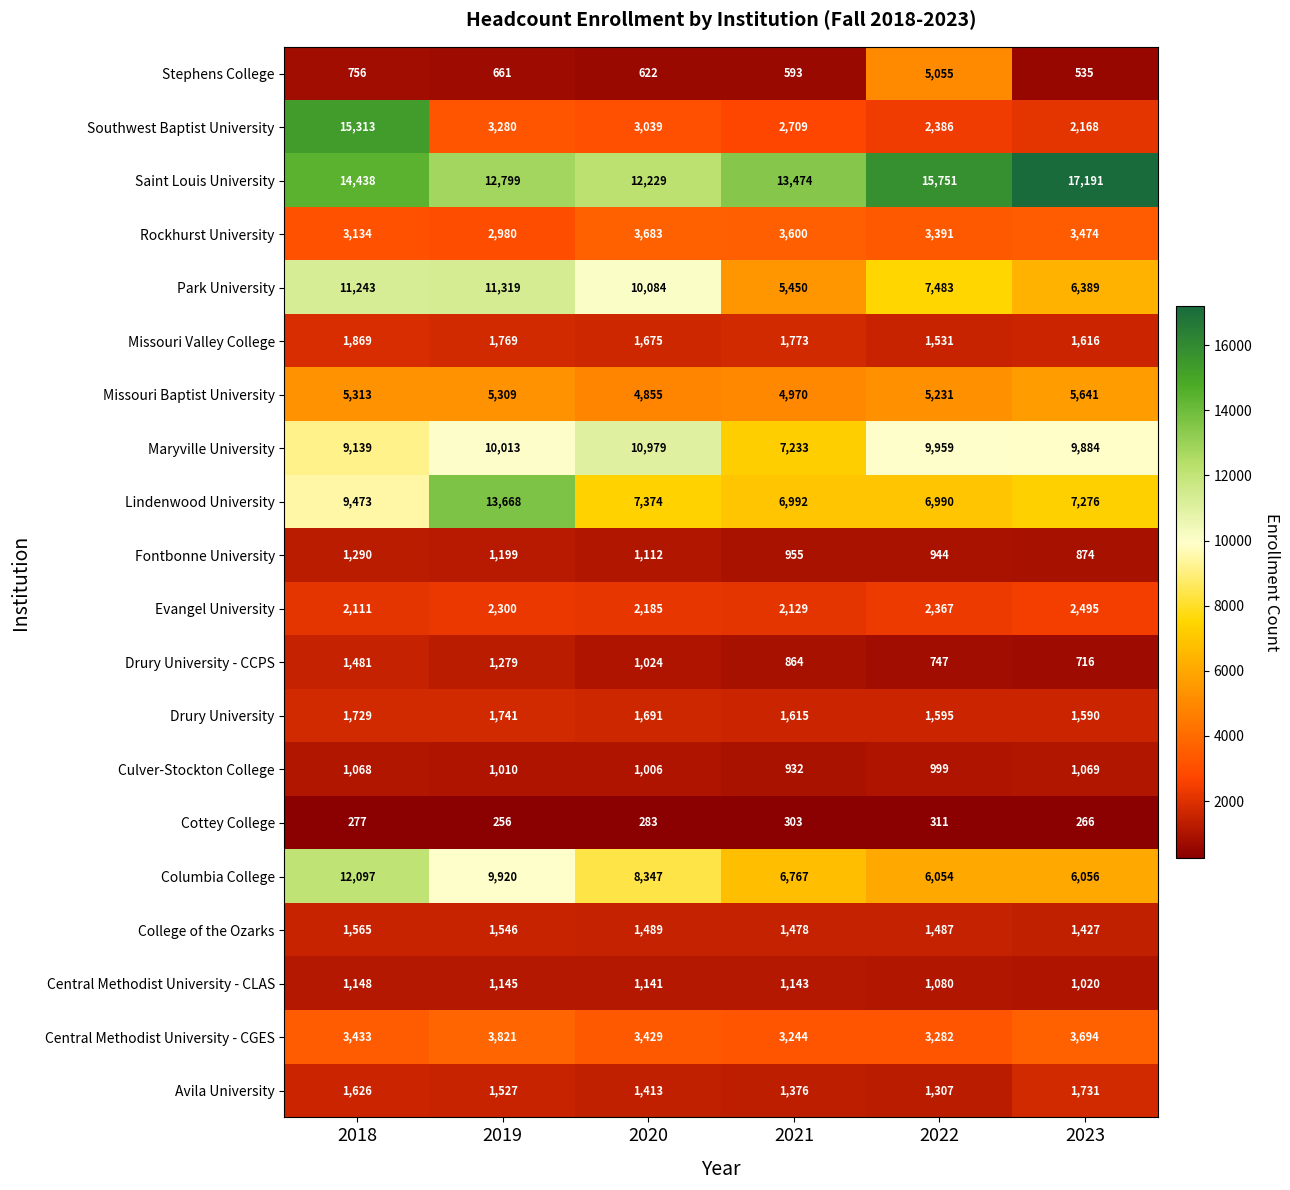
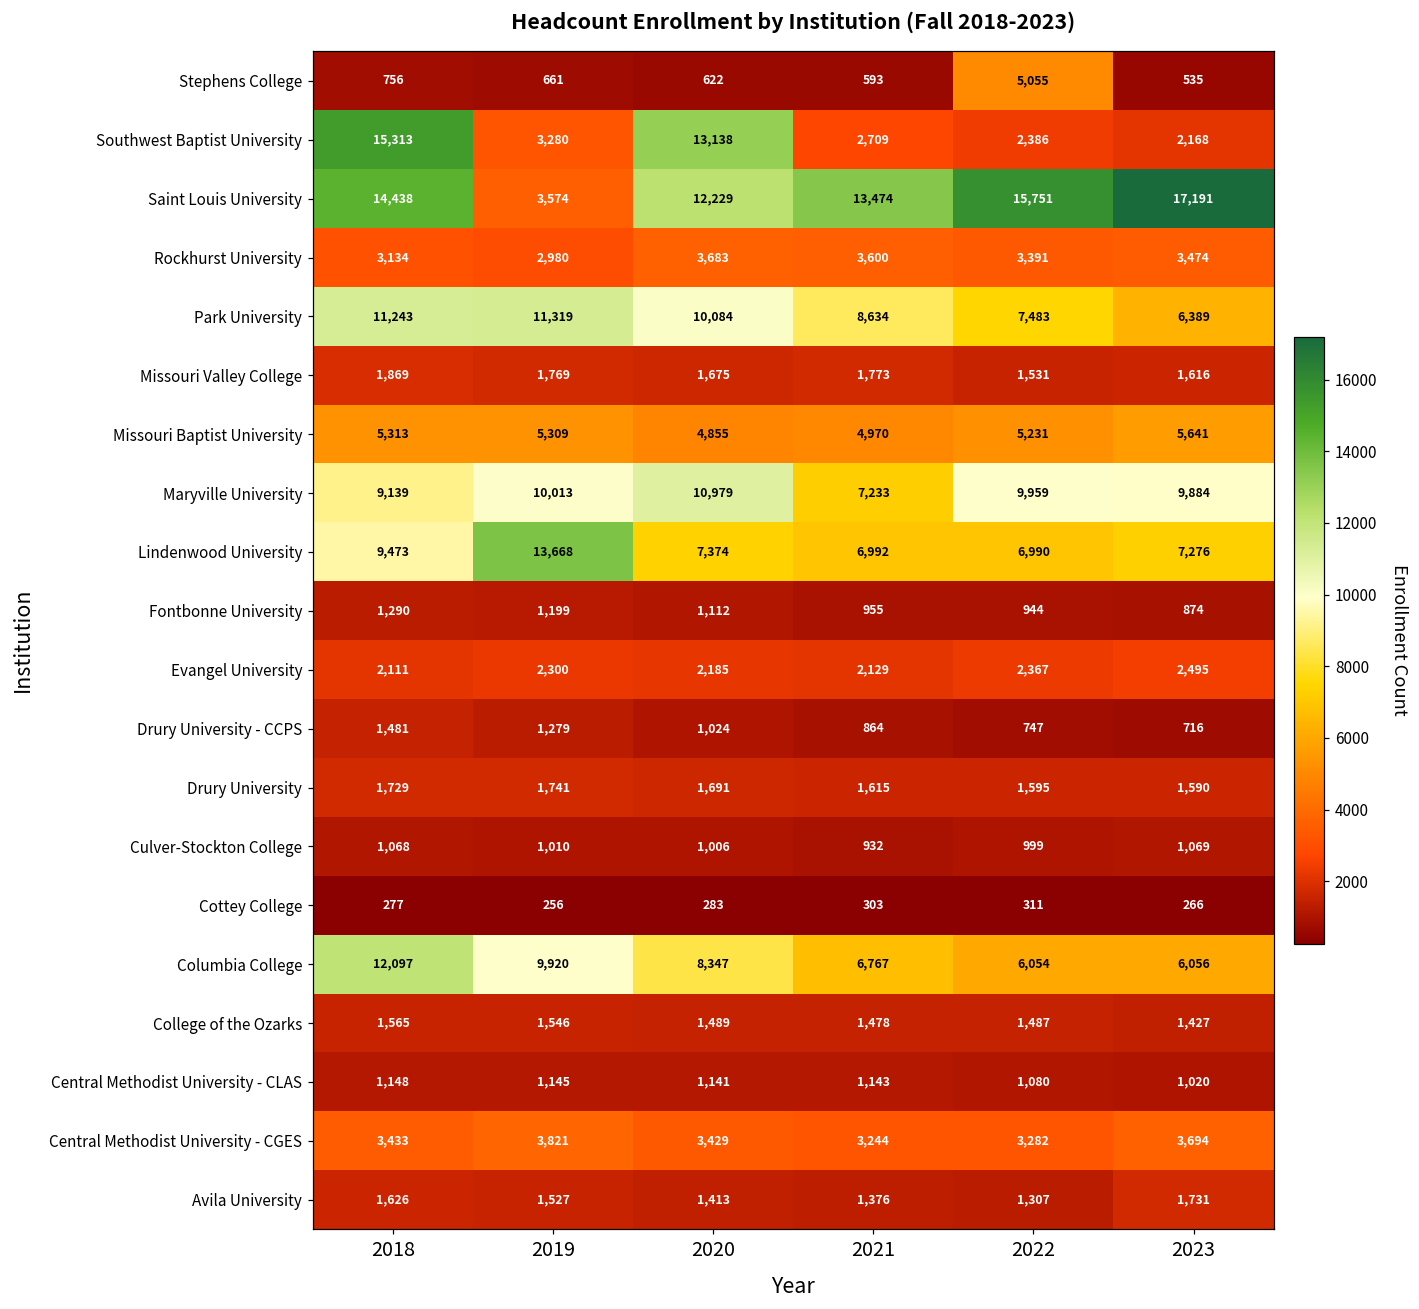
  {
    "Stephens College": {
      "2018": "756",
      "2019": "661",
      "2020": "622",
      "2021": "593",
      "2022": "5,055",
      "2023": "535"
    },
    "Southwest Baptist University": {
      "2018": "15,313",
      "2019": "3,280",
-     "2020": "3,039",
+     "2020": "13,138",
      "2021": "2,709",
      "2022": "2,386",
      "2023": "2,168"
    },
    "Saint Louis University": {
      "2018": "14,438",
-     "2019": "12,799",
+     "2019": "3,574",
      "2020": "12,229",
      "2021": "13,474",
      "2022": "15,751",
      "2023": "17,191"
    },
    "Rockhurst University": {
      "2018": "3,134",
      "2019": "2,980",
      "2020": "3,683",
      "2021": "3,600",
      "2022": "3,391",
      "2023": "3,474"
    },
    "Park University": {
      "2018": "11,243",
      "2019": "11,319",
      "2020": "10,084",
-     "2021": "5,450",
+     "2021": "8,634",
      "2022": "7,483",
      "2023": "6,389"
    },
    "Missouri Valley College": {
      "2018": "1,869",
      "2019": "1,769",
      "2020": "1,675",
      "2021": "1,773",
      "2022": "1,531",
      "2023": "1,616"
    },
    "Missouri Baptist University": {
      "2018": "5,313",
      "2019": "5,309",
      "2020": "4,855",
      "2021": "4,970",
      "2022": "5,231",
      "2023": "5,641"
    },
    "Maryville University": {
      "2018": "9,139",
      "2019": "10,013",
      "2020": "10,979",
      "2021": "7,233",
      "2022": "9,959",
      "2023": "9,884"
    },
    "Lindenwood University": {
      "2018": "9,473",
      "2019": "13,668",
      "2020": "7,374",
      "2021": "6,992",
      "2022": "6,990",
      "2023": "7,276"
    },
    "Fontbonne University": {
      "2018": "1,290",
      "2019": "1,199",
      "2020": "1,112",
      "2021": "955",
      "2022": "944",
      "2023": "874"
    },
    "Evangel University": {
      "2018": "2,111",
      "2019": "2,300",
      "2020": "2,185",
      "2021": "2,129",
      "2022": "2,367",
      "2023": "2,495"
    },
    "Drury University - CCPS": {
      "2018": "1,481",
      "2019": "1,279",
      "2020": "1,024",
      "2021": "864",
      "2022": "747",
      "2023": "716"
    },
    "Drury University": {
      "2018": "1,729",
      "2019": "1,741",
      "2020": "1,691",
      "2021": "1,615",
      "2022": "1,595",
      "2023": "1,590"
    },
    "Culver-Stockton College": {
      "2018": "1,068",
      "2019": "1,010",
      "2020": "1,006",
      "2021": "932",
      "2022": "999",
      "2023": "1,069"
    },
    "Cottey College": {
      "2018": "277",
      "2019": "256",
      "2020": "283",
      "2021": "303",
      "2022": "311",
      "2023": "266"
    },
    "Columbia College": {
      "2018": "12,097",
      "2019": "9,920",
      "2020": "8,347",
      "2021": "6,767",
      "2022": "6,054",
      "2023": "6,056"
    },
    "College of the Ozarks": {
      "2018": "1,565",
      "2019": "1,546",
      "2020": "1,489",
      "2021": "1,478",
      "2022": "1,487",
      "2023": "1,427"
    },
    "Central Methodist University - CLAS": {
      "2018": "1,148",
      "2019": "1,145",
      "2020": "1,141",
      "2021": "1,143",
      "2022": "1,080",
      "2023": "1,020"
    },
    "Central Methodist University - CGES": {
      "2018": "3,433",
      "2019": "3,821",
      "2020": "3,429",
      "2021": "3,244",
      "2022": "3,282",
      "2023": "3,694"
    },
    "Avila University": {
      "2018": "1,626",
      "2019": "1,527",
      "2020": "1,413",
      "2021": "1,376",
      "2022": "1,307",
      "2023": "1,731"
    }
  }
